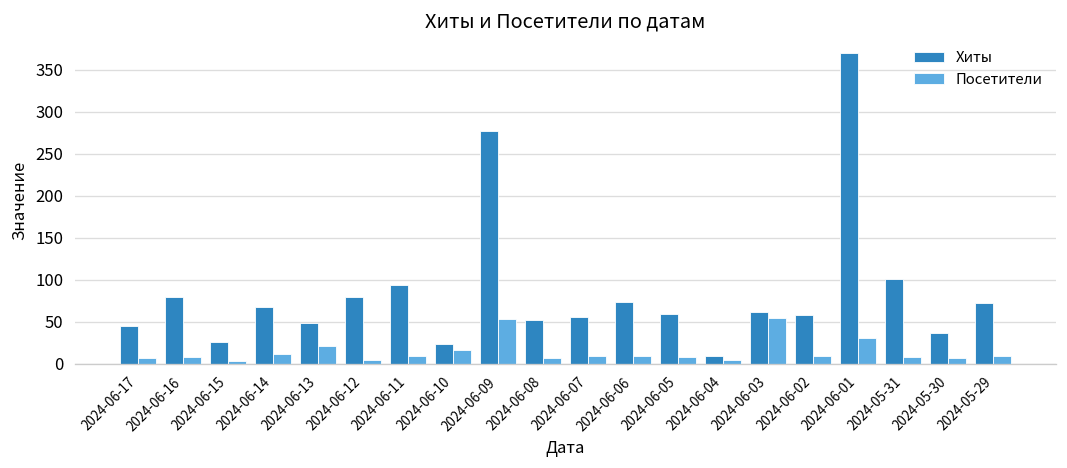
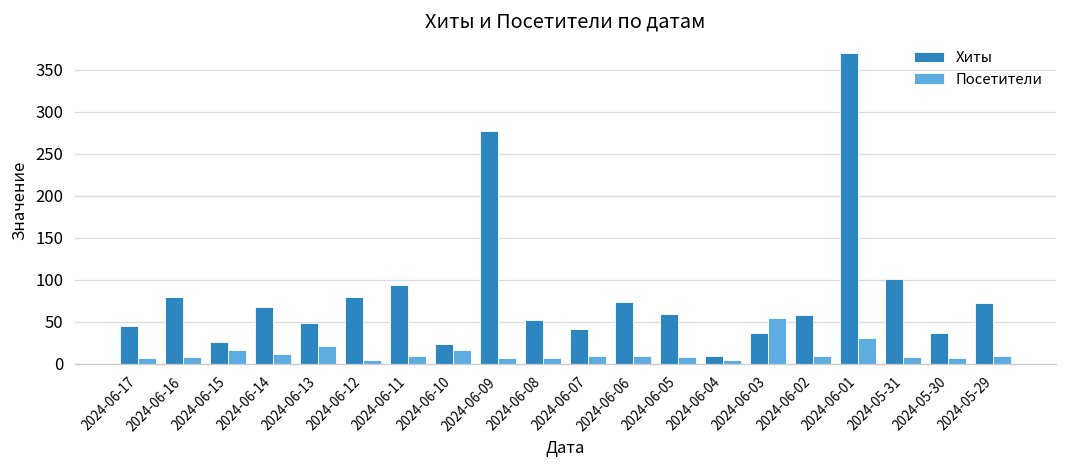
  {
    "Хиты": {
      "2024-06-17": 50,
      "2024-06-16": 80,
      "2024-06-15": 30,
      "2024-06-14": 70,
      "2024-06-13": 50,
      "2024-06-12": 80,
      "2024-06-11": 90,
      "2024-06-10": 20,
      "2024-06-09": 280,
      "2024-06-08": 50,
-     "2024-06-07": 60,
+     "2024-06-07": 40,
      "2024-06-06": 70,
      "2024-06-05": 60,
      "2024-06-04": 10,
-     "2024-06-03": 60,
+     "2024-06-03": 40,
      "2024-06-02": 60,
      "2024-06-01": 370,
      "2024-05-31": 100,
      "2024-05-30": 40,
      "2024-05-29": 70
    },
    "Посетители": {
      "2024-06-17": 10,
      "2024-06-16": 10,
-     "2024-06-15": 0,
+     "2024-06-15": 20,
      "2024-06-14": 10,
      "2024-06-13": 20,
      "2024-06-12": 10,
      "2024-06-11": 10,
      "2024-06-10": 20,
-     "2024-06-09": 50,
+     "2024-06-09": 10,
      "2024-06-08": 10,
      "2024-06-07": 10,
      "2024-06-06": 10,
      "2024-06-05": 10,
      "2024-06-04": 0,
      "2024-06-03": 50,
      "2024-06-02": 10,
      "2024-06-01": 30,
      "2024-05-31": 10,
      "2024-05-30": 10,
      "2024-05-29": 10
    }
  }
